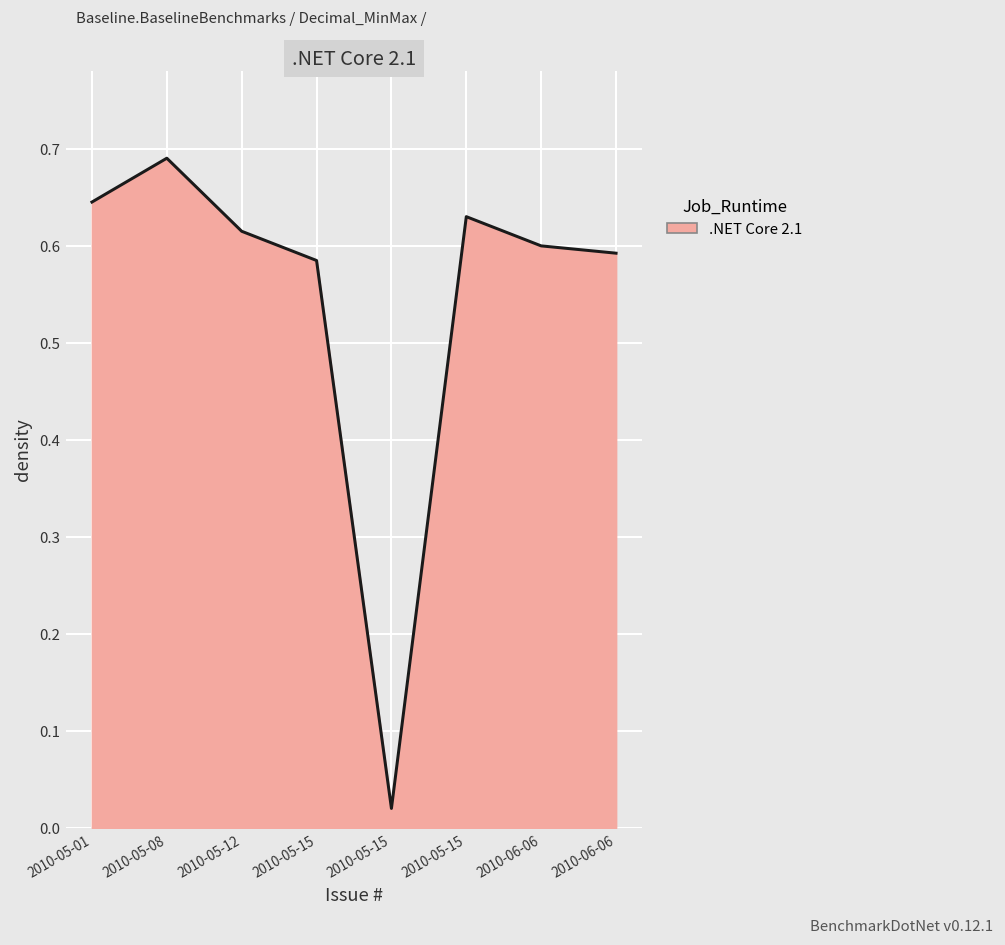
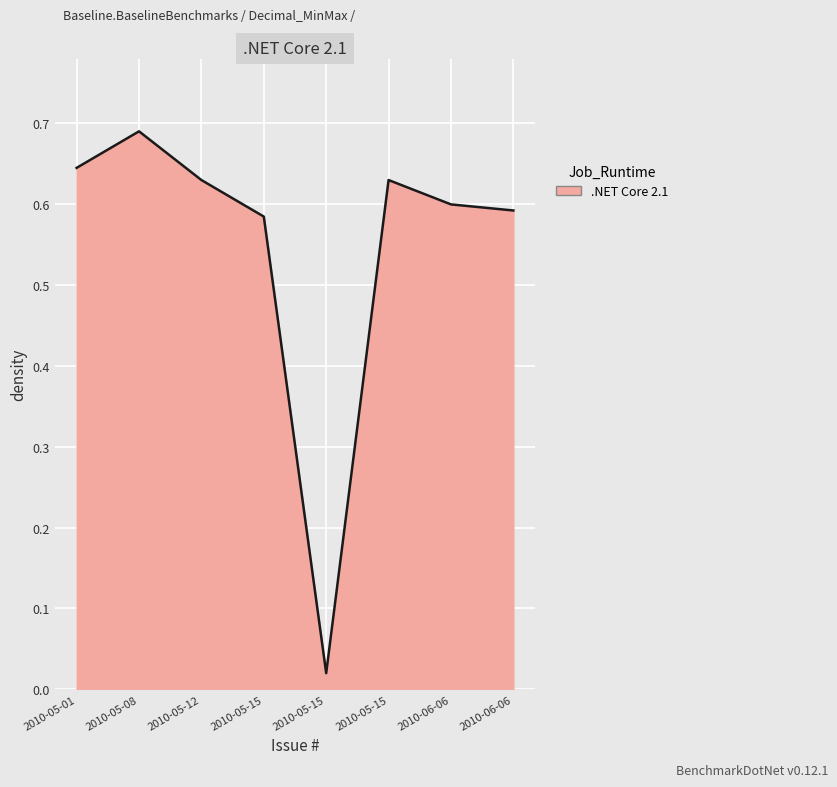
  {
    "2010-05-01": 0.64,
    "2010-05-08": 0.69,
-   "2010-05-12": 0.61
+   "2010-05-12": 0.63
  }
